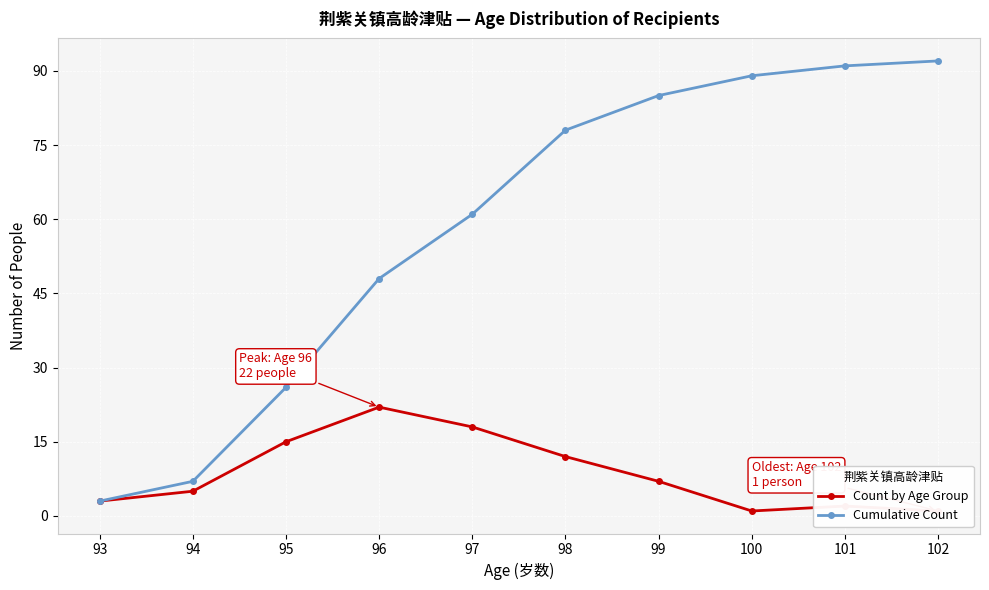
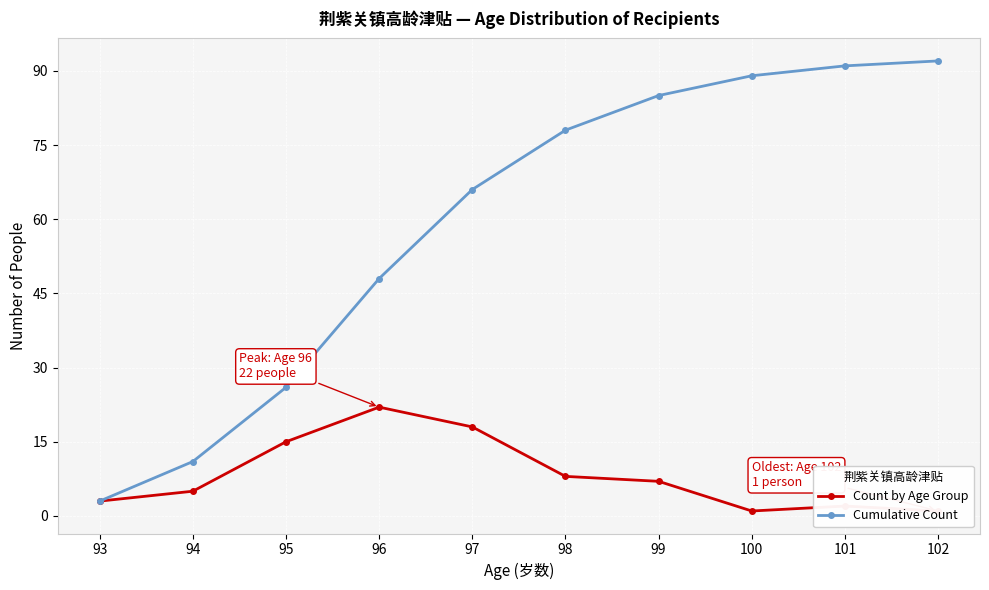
  {
    "Count by Age Group": {
      "94": 5,
      "95": 15,
      "96": 22,
      "97": 18,
-     "98": 12,
+     "98": 8,
      "99": 7
    },
    "Cumulative Count": {
-     "94": 7,
+     "94": 11,
      "96": 48,
-     "97": 61,
+     "97": 66,
      "98": 78,
      "99": 85,
      "100": 89,
      "101": 91,
      "102": 92
    }
  }
